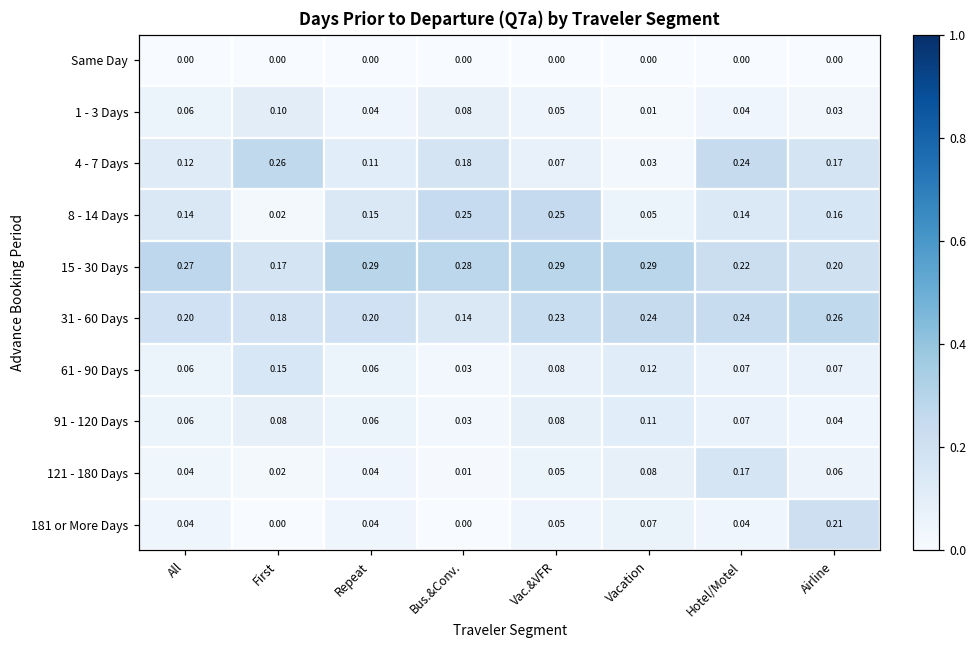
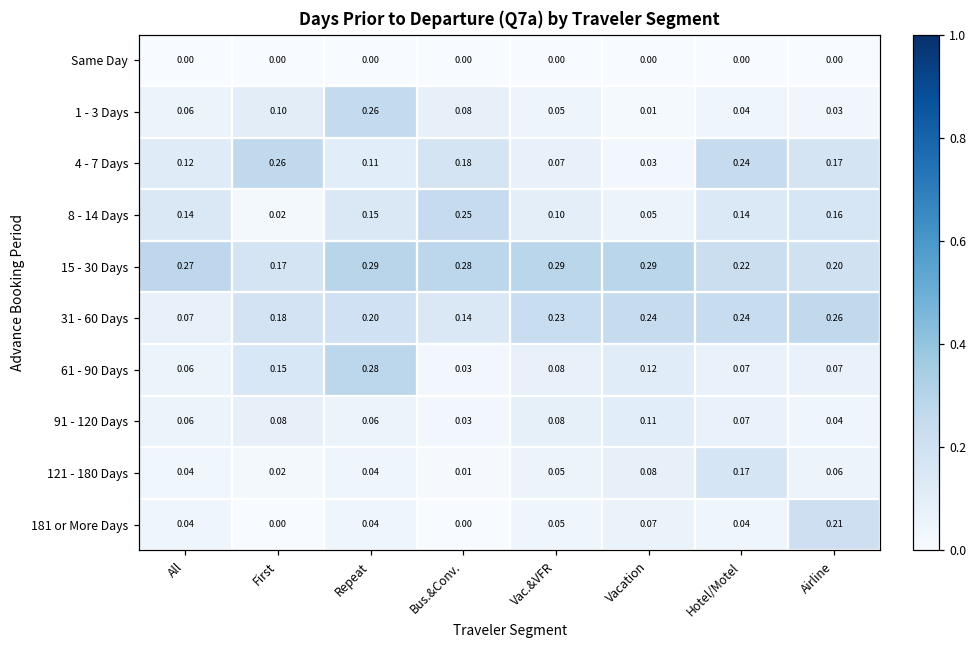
  {
    "Same Day": {
      "All": 0.00,
      "First": 0.00,
      "Repeat": 0.00,
      "Bus.&Conv.": 0.00,
      "Vac.&VFR": 0.00,
      "Vacation": 0.00,
      "Hotel/Motel": 0.00,
      "Airline": 0.00
    },
    "1 - 3 Days": {
      "All": 0.06,
      "First": 0.10,
-     "Repeat": 0.04,
+     "Repeat": 0.26,
      "Bus.&Conv.": 0.08,
      "Vac.&VFR": 0.05,
      "Vacation": 0.01,
      "Hotel/Motel": 0.04,
      "Airline": 0.03
    },
    "4 - 7 Days": {
      "All": 0.12,
      "First": 0.26,
      "Repeat": 0.11,
      "Bus.&Conv.": 0.18,
      "Vac.&VFR": 0.07,
      "Vacation": 0.03,
      "Hotel/Motel": 0.24,
      "Airline": 0.17
    },
    "8 - 14 Days": {
      "All": 0.14,
      "First": 0.02,
      "Repeat": 0.15,
      "Bus.&Conv.": 0.25,
-     "Vac.&VFR": 0.25,
+     "Vac.&VFR": 0.10,
      "Vacation": 0.05,
      "Hotel/Motel": 0.14,
      "Airline": 0.16
    },
    "15 - 30 Days": {
      "All": 0.27,
      "First": 0.17,
      "Repeat": 0.29,
      "Bus.&Conv.": 0.28,
      "Vac.&VFR": 0.29,
      "Vacation": 0.29,
      "Hotel/Motel": 0.22,
      "Airline": 0.20
    },
    "31 - 60 Days": {
-     "All": 0.20,
+     "All": 0.07,
      "First": 0.18,
      "Repeat": 0.20,
      "Bus.&Conv.": 0.14,
      "Vac.&VFR": 0.23,
      "Vacation": 0.24,
      "Hotel/Motel": 0.24,
      "Airline": 0.26
    },
    "61 - 90 Days": {
      "All": 0.06,
      "First": 0.15,
-     "Repeat": 0.06,
+     "Repeat": 0.28,
      "Bus.&Conv.": 0.03,
      "Vac.&VFR": 0.08,
      "Vacation": 0.12,
      "Hotel/Motel": 0.07,
      "Airline": 0.07
    },
    "91 - 120 Days": {
      "All": 0.06,
      "First": 0.08,
      "Repeat": 0.06,
      "Bus.&Conv.": 0.03,
      "Vac.&VFR": 0.08,
      "Vacation": 0.11,
      "Hotel/Motel": 0.07,
      "Airline": 0.04
    },
    "121 - 180 Days": {
      "All": 0.04,
      "First": 0.02,
      "Repeat": 0.04,
      "Bus.&Conv.": 0.01,
      "Vac.&VFR": 0.05,
      "Vacation": 0.08,
      "Hotel/Motel": 0.17,
      "Airline": 0.06
    },
    "181 or More Days": {
      "All": 0.04,
      "First": 0.00,
      "Repeat": 0.04,
      "Bus.&Conv.": 0.00,
      "Vac.&VFR": 0.05,
      "Vacation": 0.07,
      "Hotel/Motel": 0.04,
      "Airline": 0.21
    }
  }
